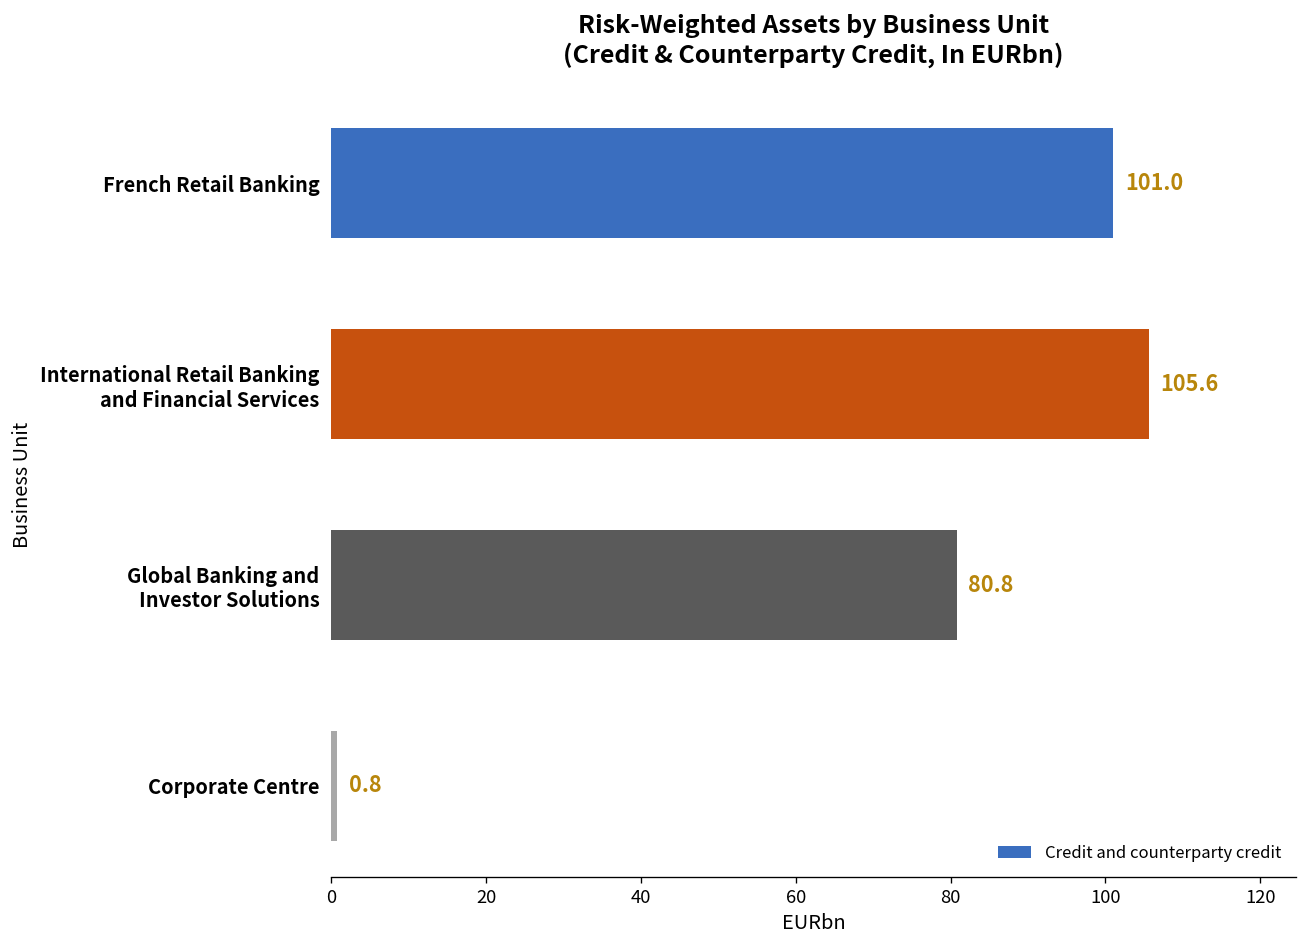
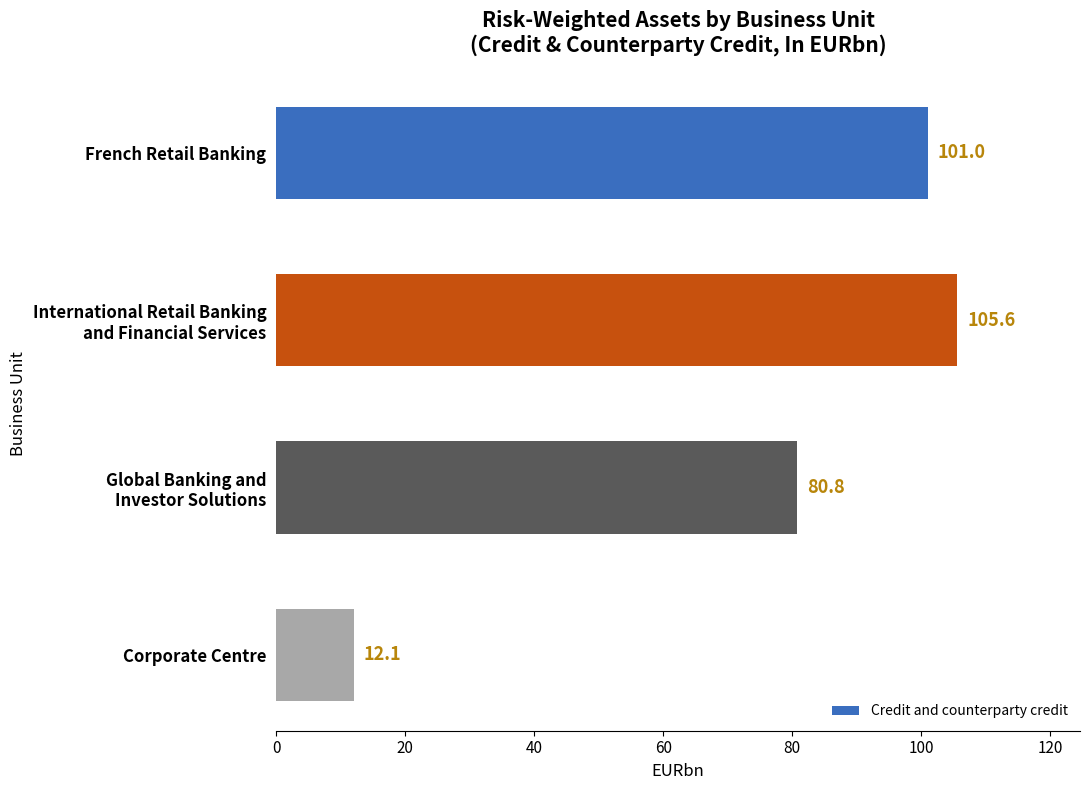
  {
    "French Retail Banking": 101.0,
    "International Retail Banking and Financial Services": 105.6,
    "Global Banking and Investor Solutions": 80.8,
-   "Corporate Centre": 0.8
+   "Corporate Centre": 12.1
  }
